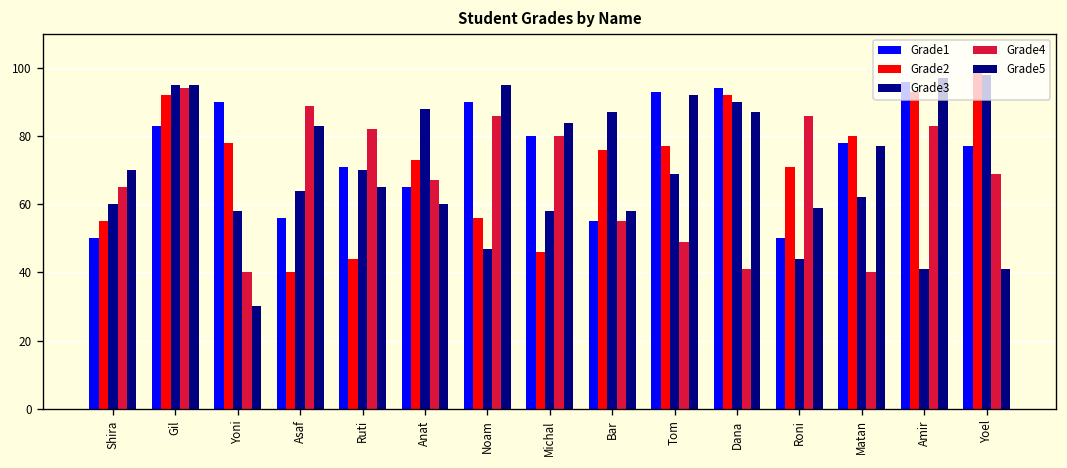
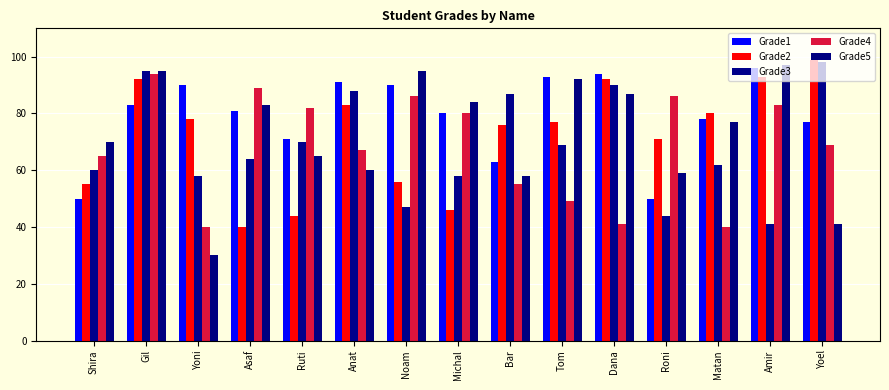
  {
    "Grade1": {
      "Shira": 50,
      "Gil": 83,
      "Yoni": 90,
-     "Asaf": 56,
+     "Asaf": 81,
      "Ruti": 71,
-     "Anat": 65,
+     "Anat": 91,
      "Noam": 90,
      "Michal": 80,
-     "Bar": 55,
+     "Bar": 63,
      "Tom": 93,
      "Dana": 94,
      "Roni": 50,
      "Matan": 78,
      "Yoel": 77
    },
    "Grade2": {
      "Shira": 55,
      "Gil": 92,
      "Yoni": 78,
      "Asaf": 40,
      "Ruti": 44,
-     "Anat": 73,
+     "Anat": 83,
      "Noam": 56,
      "Michal": 46,
      "Bar": 76,
      "Tom": 77,
      "Dana": 92,
      "Roni": 71,
      "Matan": 80
    },
    "Grade4": {
      "Shira": 65,
      "Gil": 94,
      "Yoni": 40,
      "Asaf": 89,
      "Ruti": 82,
      "Anat": 67,
      "Noam": 86,
      "Michal": 80,
      "Bar": 55,
      "Tom": 49,
      "Dana": 41,
      "Roni": 86,
      "Matan": 40,
      "Amir": 83,
      "Yoel": 69
    }
  }
